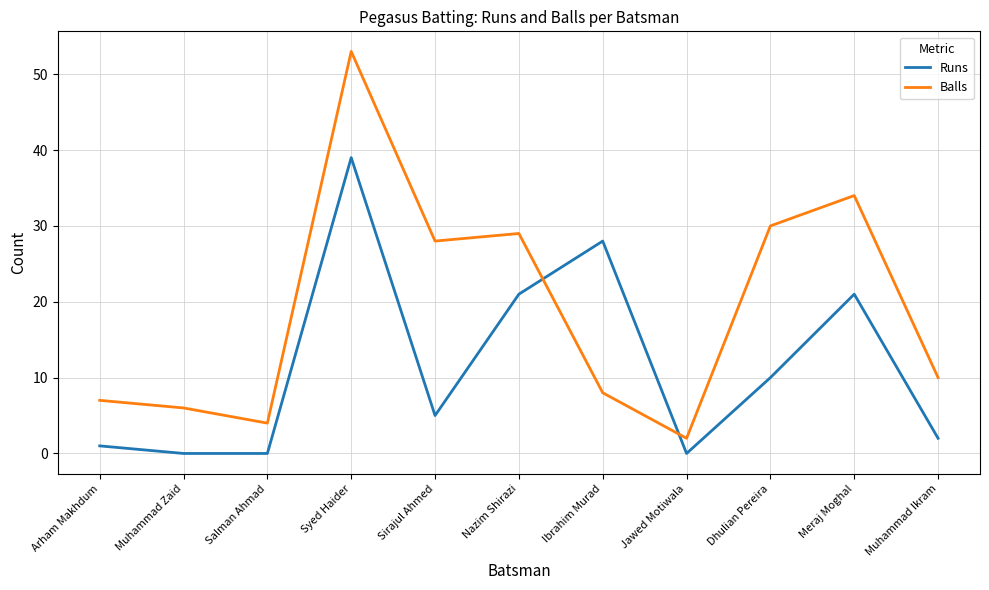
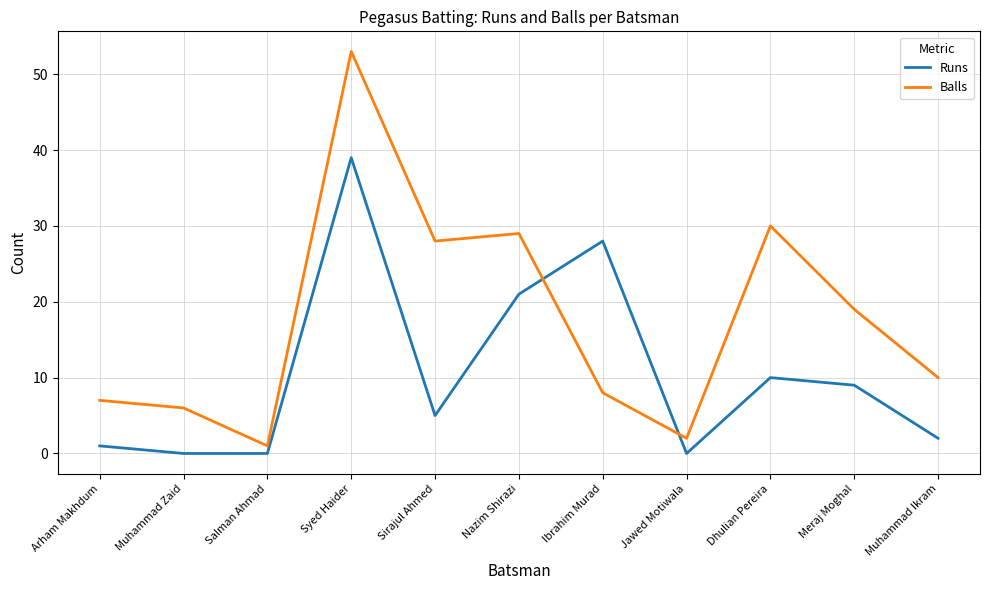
  {
    "Runs": {
      "Arham Makhdum": 1,
      "Muhammad Zaid": 0,
      "Salman Ahmad": 0,
      "Syed Haider": 39,
      "Sirajul Ahmed": 5,
      "Nazim Shirazi": 21,
      "Ibrahim Murad": 28,
      "Jawed Motiwala": 0,
      "Dhulian Pereira": 10,
-     "Meraj Moghal": 21,
+     "Meraj Moghal": 9,
      "Muhammad Ikram": 2
    },
    "Balls": {
      "Arham Makhdum": 7,
      "Muhammad Zaid": 6,
-     "Salman Ahmad": 4,
+     "Salman Ahmad": 1,
      "Syed Haider": 53,
      "Sirajul Ahmed": 28,
      "Nazim Shirazi": 29,
      "Ibrahim Murad": 8,
      "Jawed Motiwala": 2,
      "Dhulian Pereira": 30,
-     "Meraj Moghal": 34,
+     "Meraj Moghal": 19,
      "Muhammad Ikram": 10
    }
  }
